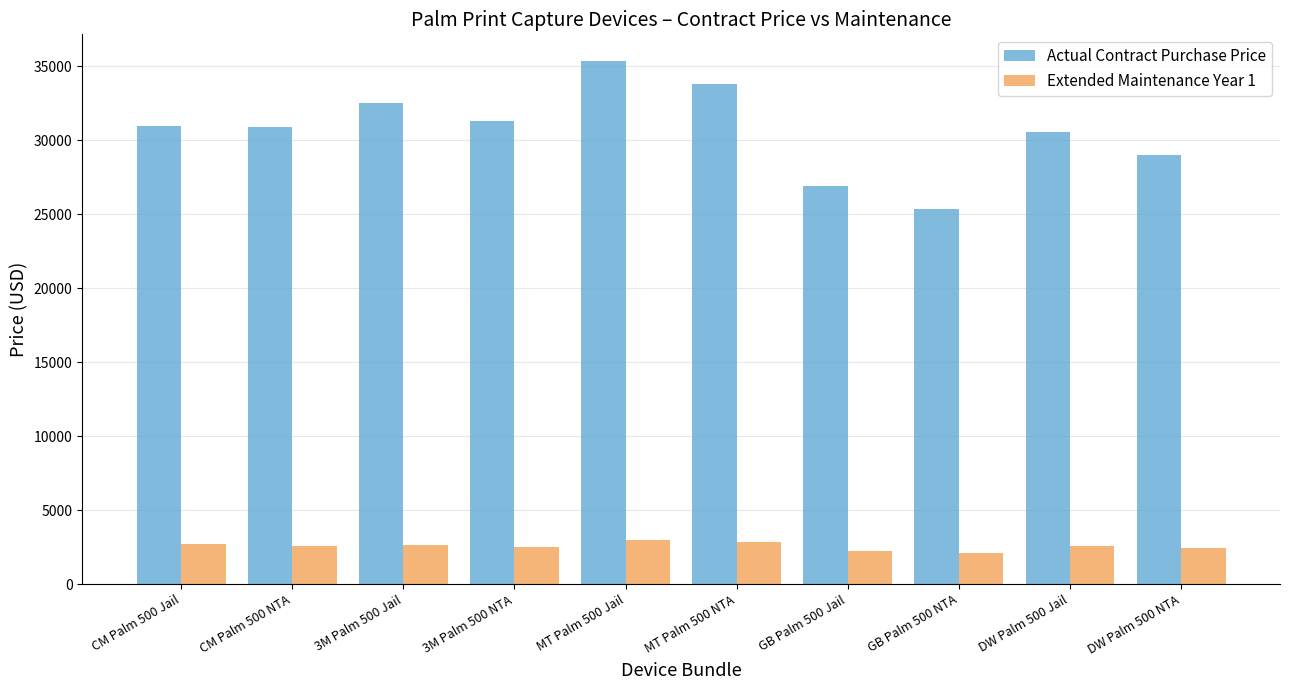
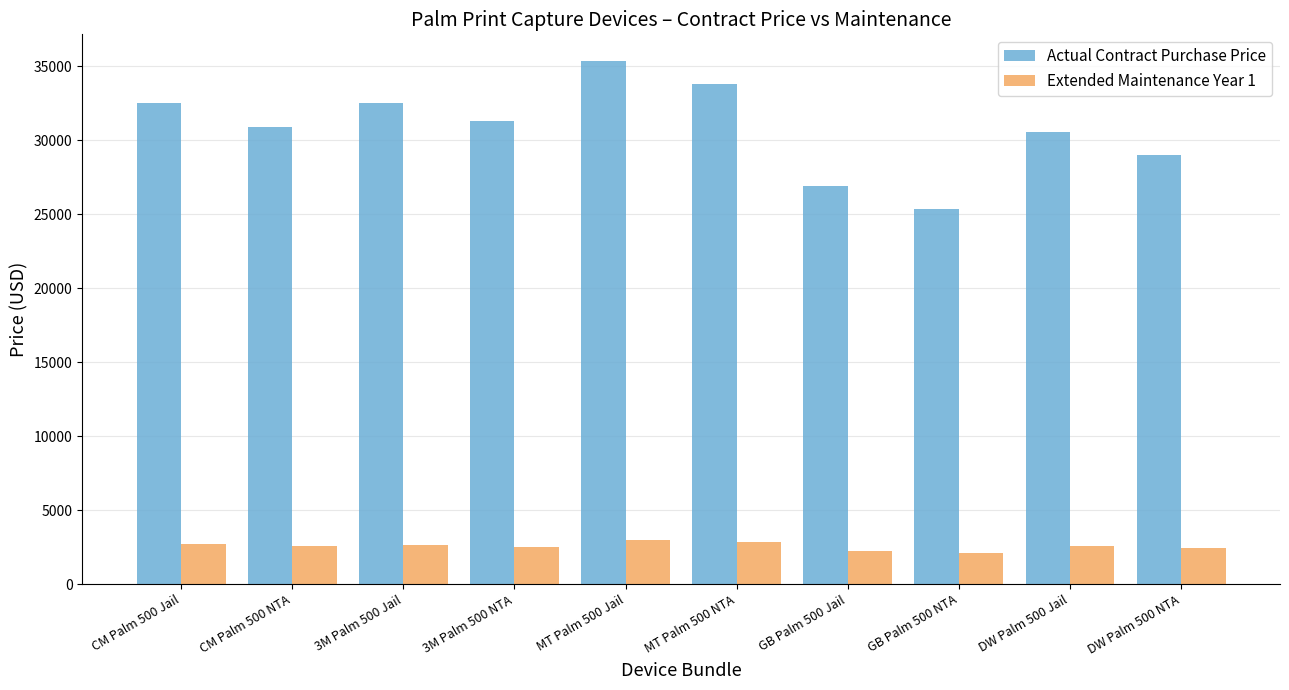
  {
    "Actual Contract Purchase Price": {
-     "CM Palm 500 Jail": 31000,
+     "CM Palm 500 Jail": 32500,
      "CM Palm 500 NTA": 30900,
      "3M Palm 500 Jail": 32500,
      "3M Palm 500 NTA": 31300,
      "MT Palm 500 Jail": 35400,
      "MT Palm 500 NTA": 33800,
      "GB Palm 500 Jail": 26900,
      "GB Palm 500 NTA": 25300,
      "DW Palm 500 Jail": 30600,
      "DW Palm 500 NTA": 29000
    },
    "Extended Maintenance Year 1": {
      "CM Palm 500 Jail": 2700,
      "CM Palm 500 NTA": 2600,
      "3M Palm 500 Jail": 2700,
      "3M Palm 500 NTA": 2500,
      "MT Palm 500 Jail": 2900,
      "MT Palm 500 NTA": 2800,
      "GB Palm 500 Jail": 2200,
      "GB Palm 500 NTA": 2100,
      "DW Palm 500 Jail": 2500,
      "DW Palm 500 NTA": 2400
    }
  }
